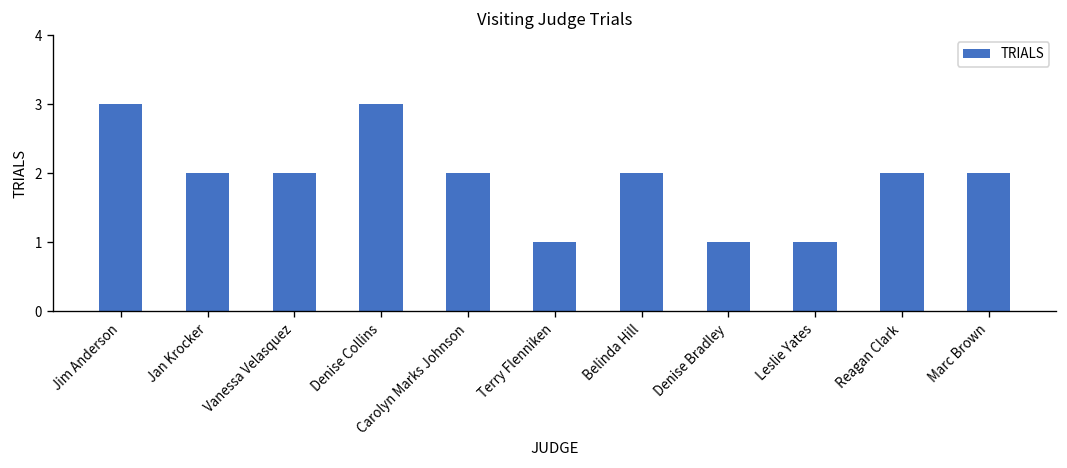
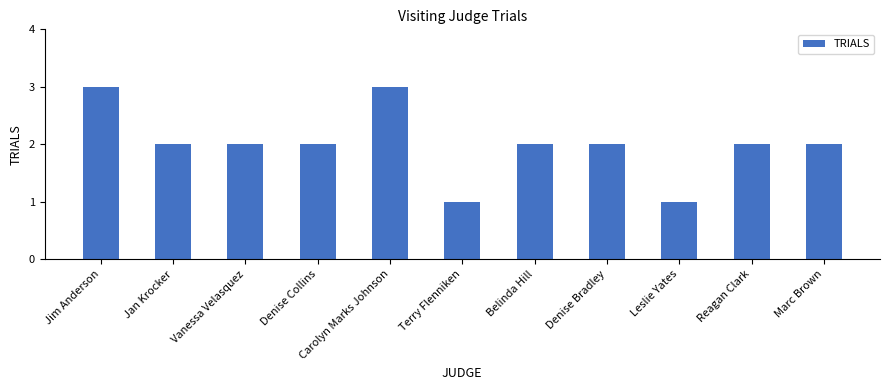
  {
    "Jim Anderson": 3,
    "Jan Krocker": 2,
    "Vanessa Velasquez": 2,
-   "Denise Collins": 3,
-   "Carolyn Marks Johnson": 2,
+   "Denise Collins": 2,
+   "Carolyn Marks Johnson": 3,
    "Terry Flenniken": 1,
    "Belinda Hill": 2,
-   "Denise Bradley": 1,
+   "Denise Bradley": 2,
    "Leslie Yates": 1,
    "Reagan Clark": 2,
    "Marc Brown": 2
  }
